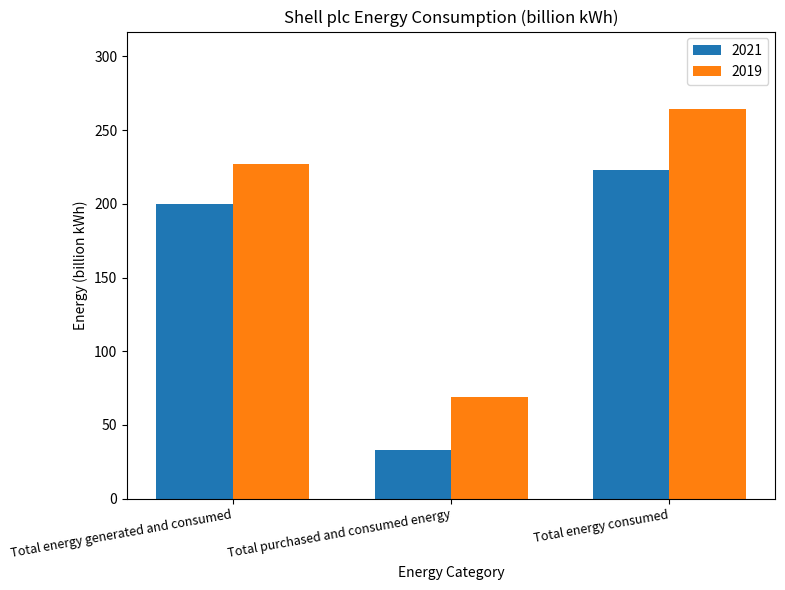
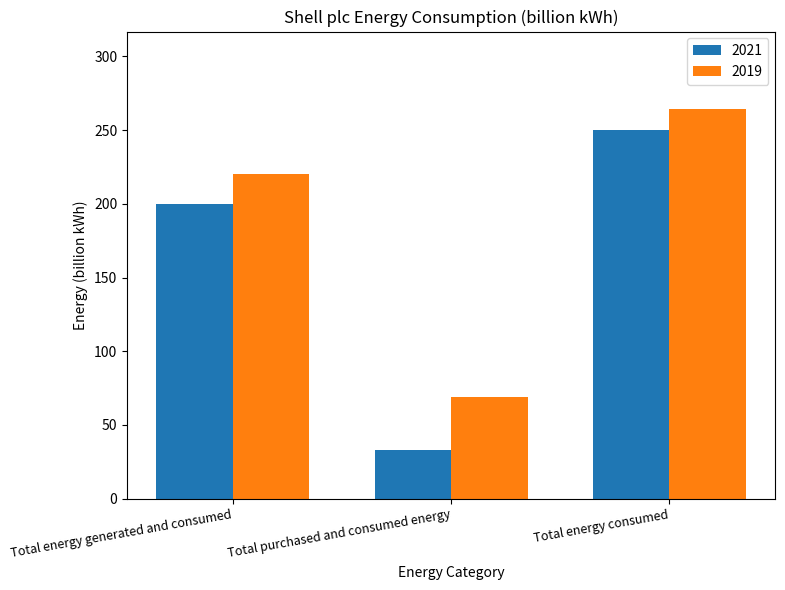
  {
    "2021": {
      "Total energy generated and consumed": 200,
      "Total purchased and consumed energy": 33,
-     "Total energy consumed": 223
+     "Total energy consumed": 250
    },
    "2019": {
-     "Total energy generated and consumed": 227,
+     "Total energy generated and consumed": 220,
      "Total purchased and consumed energy": 69,
      "Total energy consumed": 264
    }
  }
